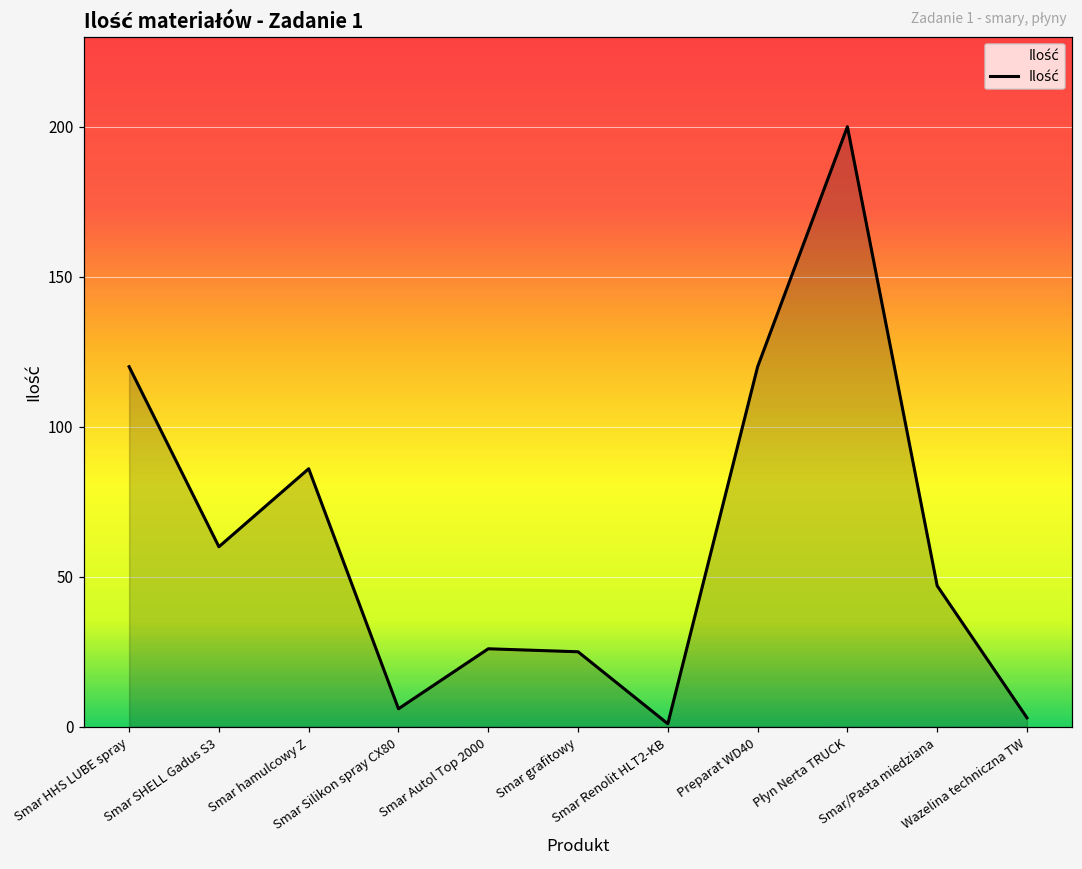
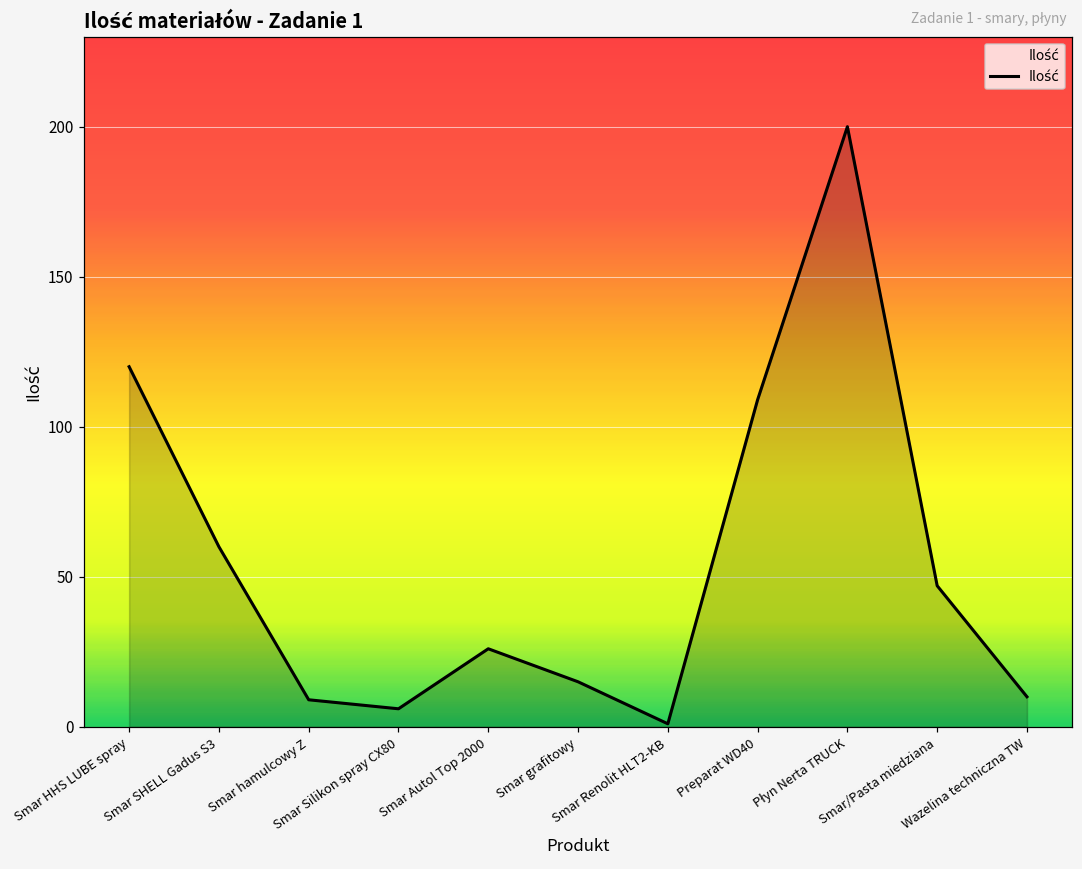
  {
    "Smar HHS LUBE spray": 120,
    "Smar SHELL Gadus S3": 60,
-   "Smar hamulcowy Z": 86,
+   "Smar hamulcowy Z": 9,
    "Smar Silikon spray CX80": 6,
    "Smar Autol Top 2000": 26,
-   "Smar grafitowy": 25,
+   "Smar grafitowy": 15,
    "Smar Renolit HLT2-KB": 1,
-   "Preparat WD40": 120,
+   "Preparat WD40": 109,
    "Płyn Nerta TRUCK": 200,
    "Smar/Pasta miedziana": 47,
-   "Wazelina techniczna TW": 3
+   "Wazelina techniczna TW": 10
  }
